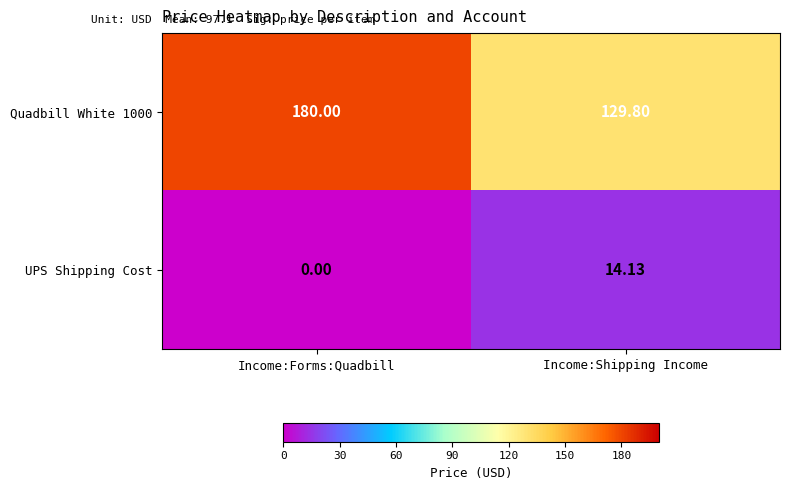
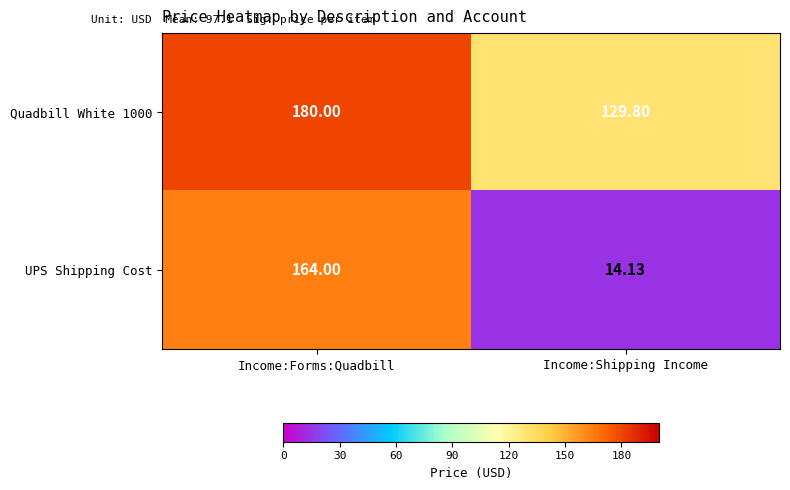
  {
    "Quadbill White 1000": {
      "Income:Forms:Quadbill": 180.00,
      "Income:Shipping Income": 129.80
    },
    "UPS Shipping Cost": {
-     "Income:Forms:Quadbill": 0.00,
+     "Income:Forms:Quadbill": 164.00,
      "Income:Shipping Income": 14.13
    }
  }
